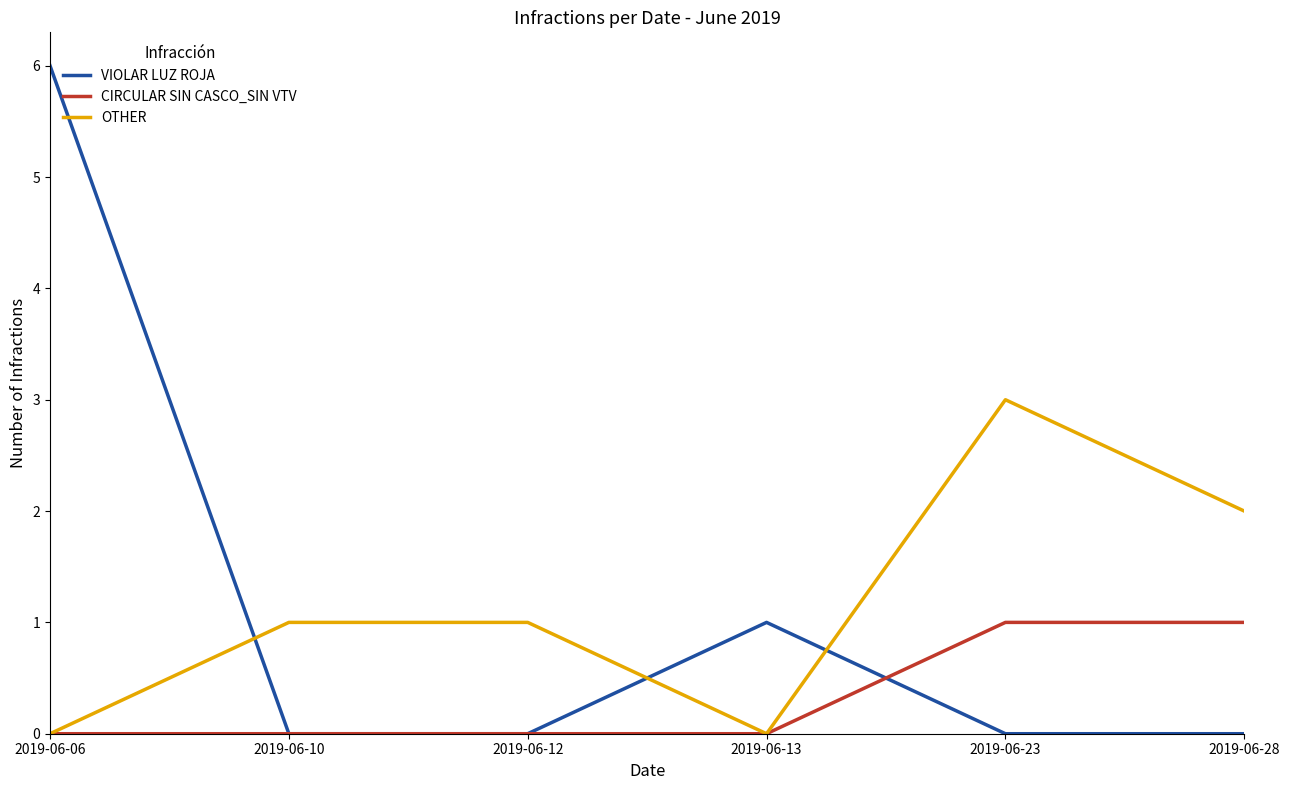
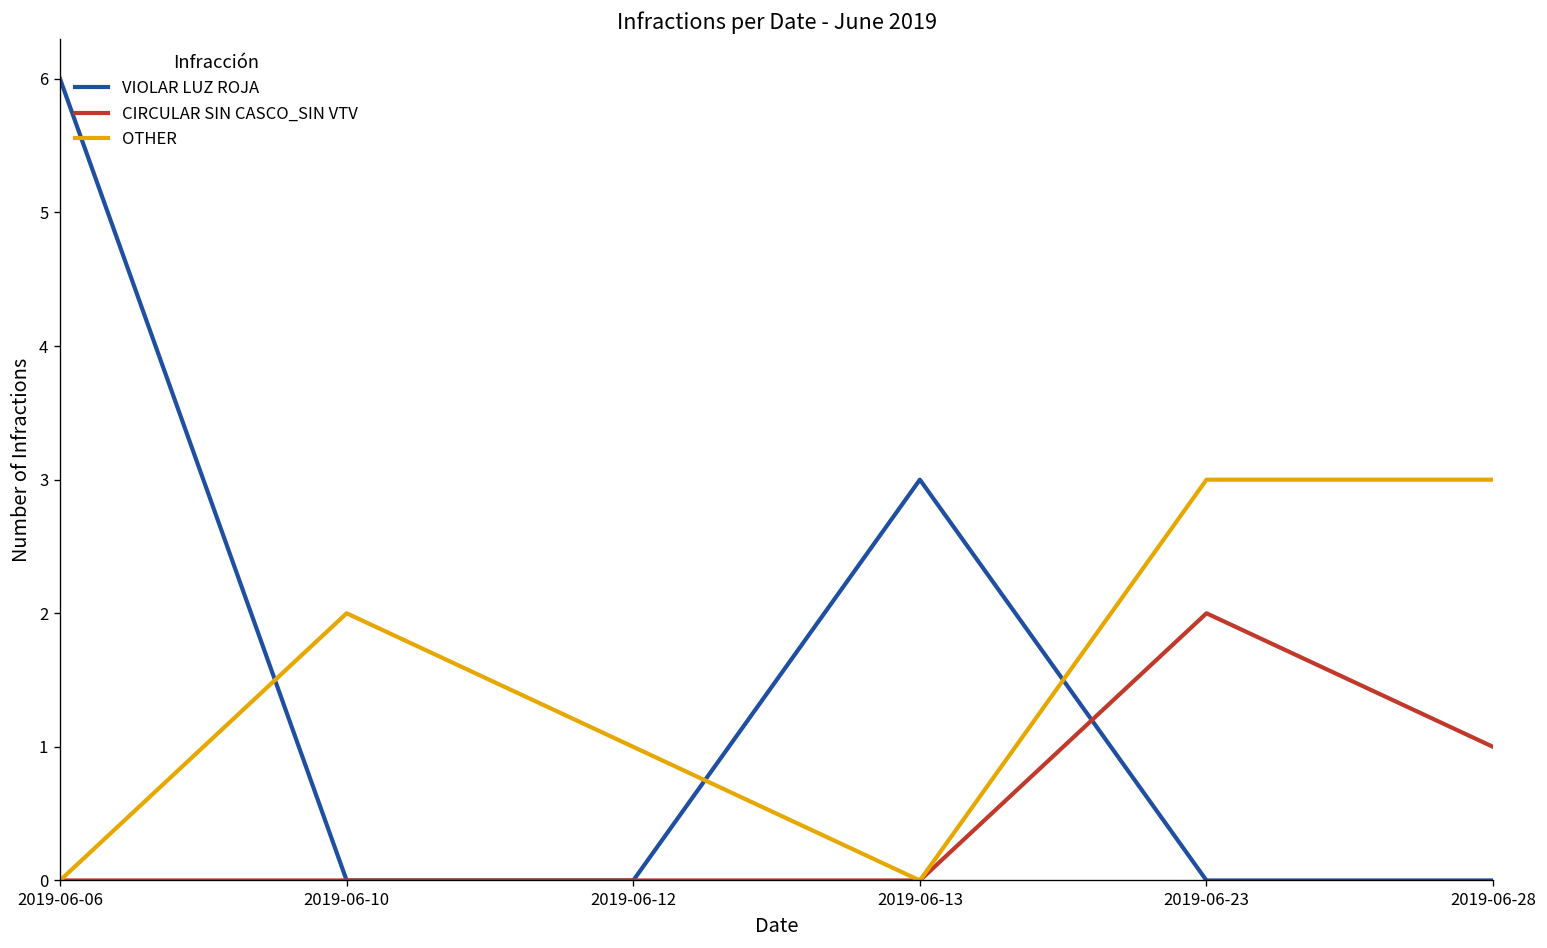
  {
    "VIOLAR LUZ ROJA": {
      "2019-06-06": 6,
-     "2019-06-13": 1,
+     "2019-06-13": 3,
      "2019-06-23": 0,
      "2019-06-28": 0
    },
    "CIRCULAR SIN CASCO_SIN VTV": {
-     "2019-06-23": 1,
+     "2019-06-23": 2,
      "2019-06-28": 1
    },
    "OTHER": {
-     "2019-06-10": 1,
+     "2019-06-10": 2,
      "2019-06-12": 1,
      "2019-06-23": 3,
-     "2019-06-28": 2
+     "2019-06-28": 3
    }
  }
